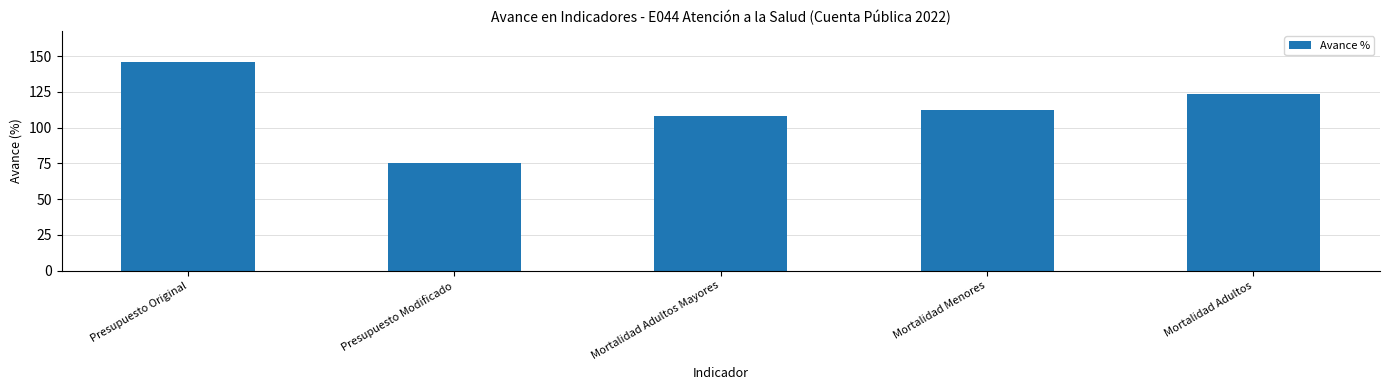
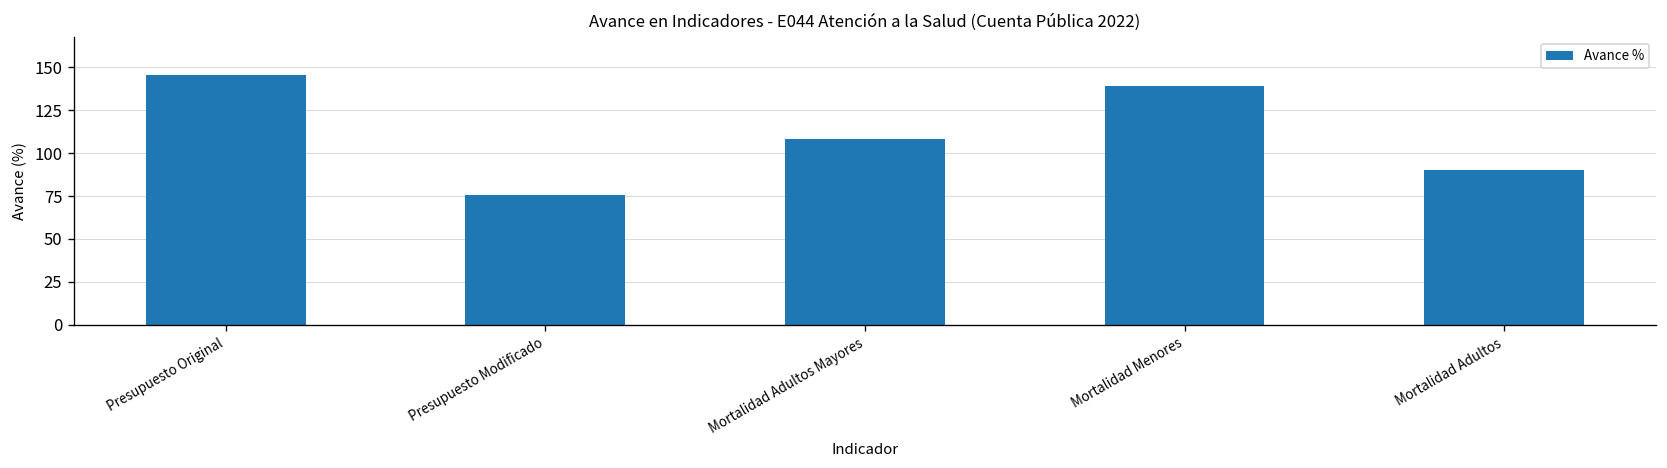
  {
    "Presupuesto Original": 146,
    "Presupuesto Modificado": 75,
    "Mortalidad Adultos Mayores": 108,
-   "Mortalidad Menores": 112,
-   "Mortalidad Adultos": 124
+   "Mortalidad Menores": 139,
+   "Mortalidad Adultos": 90
  }
